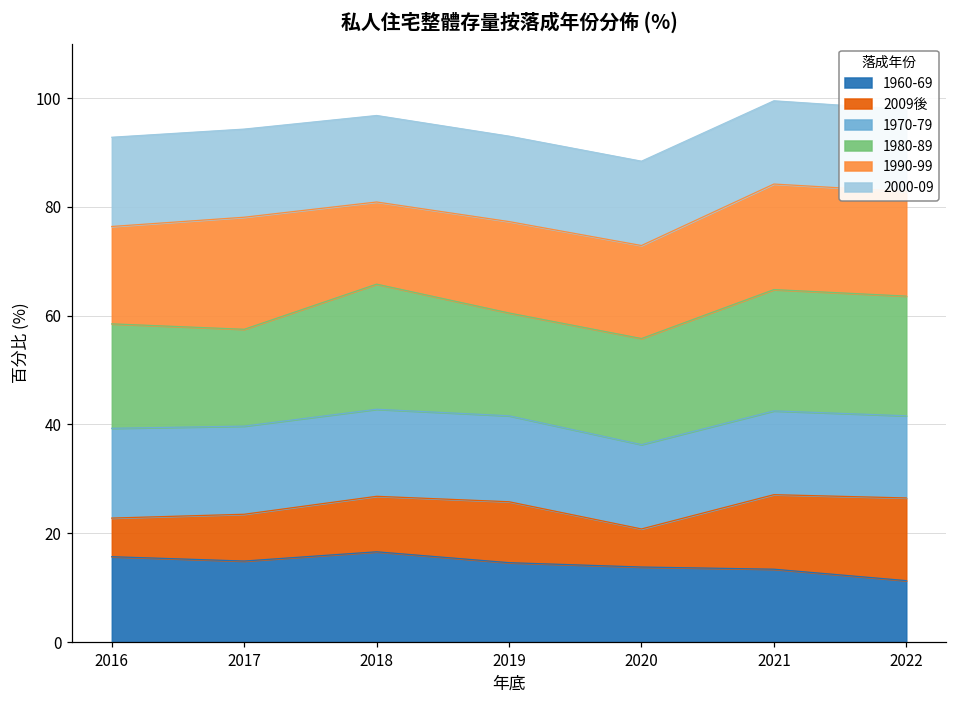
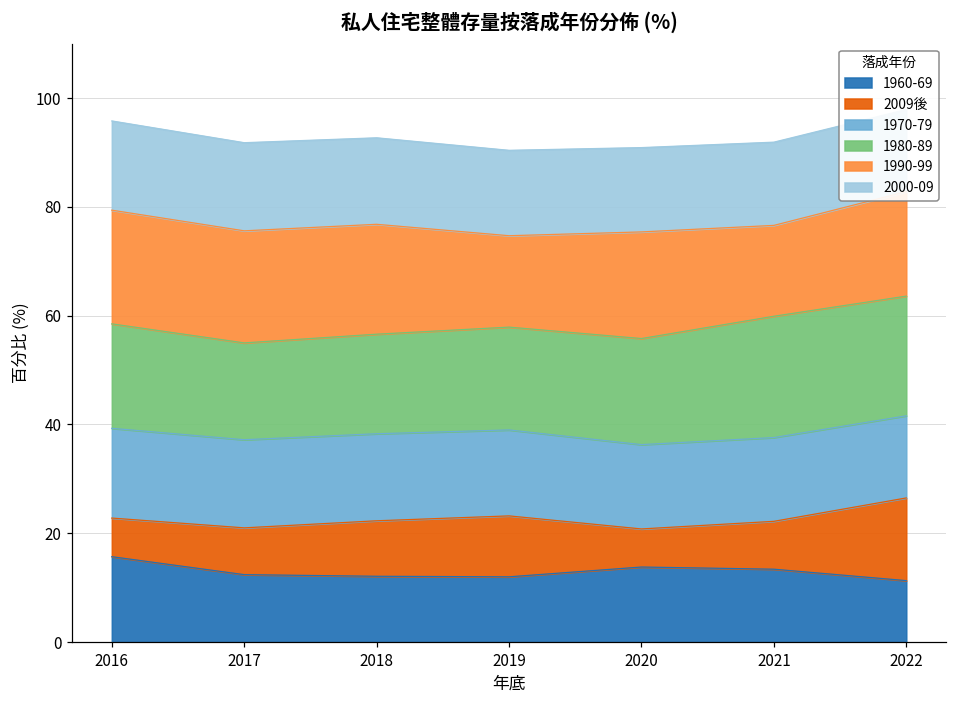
  {
    "1960-69": {
      "2016": 16,
-     "2017": 15,
-     "2018": 17,
-     "2019": 15,
+     "2017": 12,
+     "2018": 12,
+     "2019": 12,
      "2020": 14,
      "2021": 13,
      "2022": 11
    },
    "2009後": {
      "2016": 7,
      "2017": 9,
      "2018": 10,
      "2019": 11,
      "2020": 7,
-     "2021": 14,
+     "2021": 9,
      "2022": 15
    },
    "1980-89": {
      "2016": 19,
      "2017": 18,
-     "2018": 23,
+     "2018": 18,
      "2019": 19,
      "2020": 20,
      "2021": 22,
      "2022": 22
    },
    "1990-99": {
-     "2016": 18,
+     "2016": 21,
      "2017": 21,
-     "2018": 15,
+     "2018": 20,
      "2019": 17,
-     "2020": 17,
-     "2021": 19
+     "2020": 20,
+     "2021": 17
    }
  }
